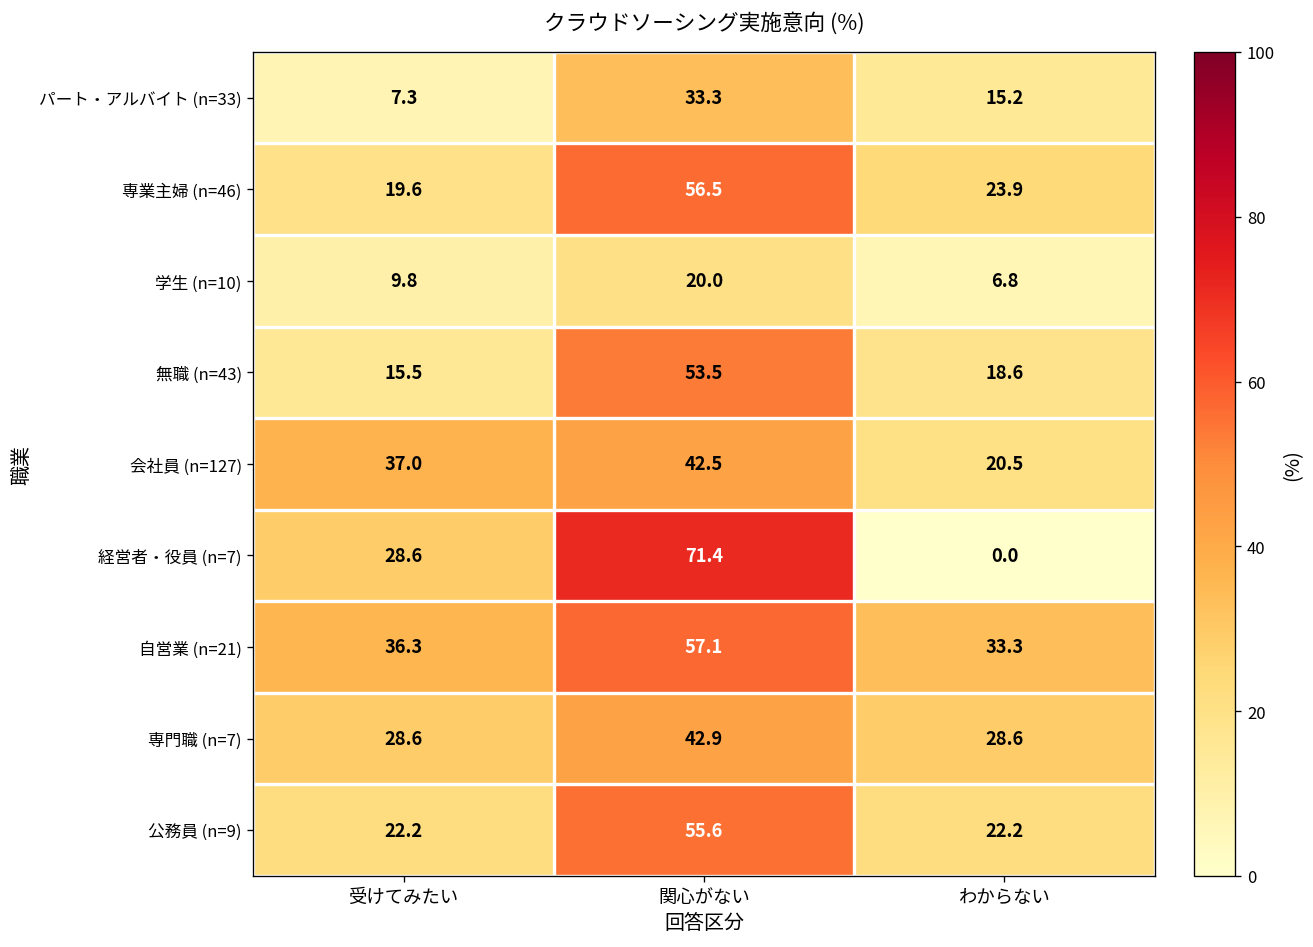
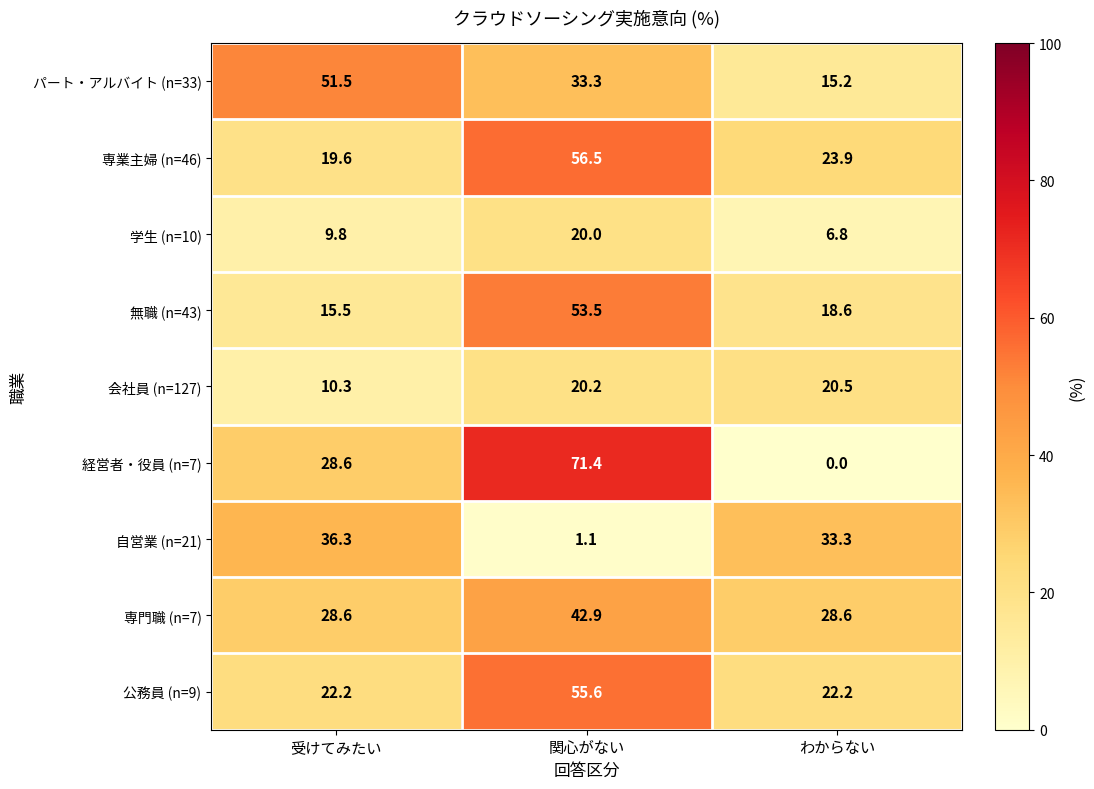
  {
    "パート・アルバイト (n=33)": {
-     "受けてみたい": 7.3,
+     "受けてみたい": 51.5,
      "関心がない": 33.3,
      "わからない": 15.2
    },
    "専業主婦 (n=46)": {
      "受けてみたい": 19.6,
      "関心がない": 56.5,
      "わからない": 23.9
    },
    "学生 (n=10)": {
      "受けてみたい": 9.8,
      "関心がない": 20.0,
      "わからない": 6.8
    },
    "無職 (n=43)": {
      "受けてみたい": 15.5,
      "関心がない": 53.5,
      "わからない": 18.6
    },
    "会社員 (n=127)": {
-     "受けてみたい": 37.0,
-     "関心がない": 42.5,
+     "受けてみたい": 10.3,
+     "関心がない": 20.2,
      "わからない": 20.5
    },
    "経営者・役員 (n=7)": {
      "受けてみたい": 28.6,
      "関心がない": 71.4,
      "わからない": 0.0
    },
    "自営業 (n=21)": {
      "受けてみたい": 36.3,
-     "関心がない": 57.1,
+     "関心がない": 1.1,
      "わからない": 33.3
    },
    "専門職 (n=7)": {
      "受けてみたい": 28.6,
      "関心がない": 42.9,
      "わからない": 28.6
    },
    "公務員 (n=9)": {
      "受けてみたい": 22.2,
      "関心がない": 55.6,
      "わからない": 22.2
    }
  }
